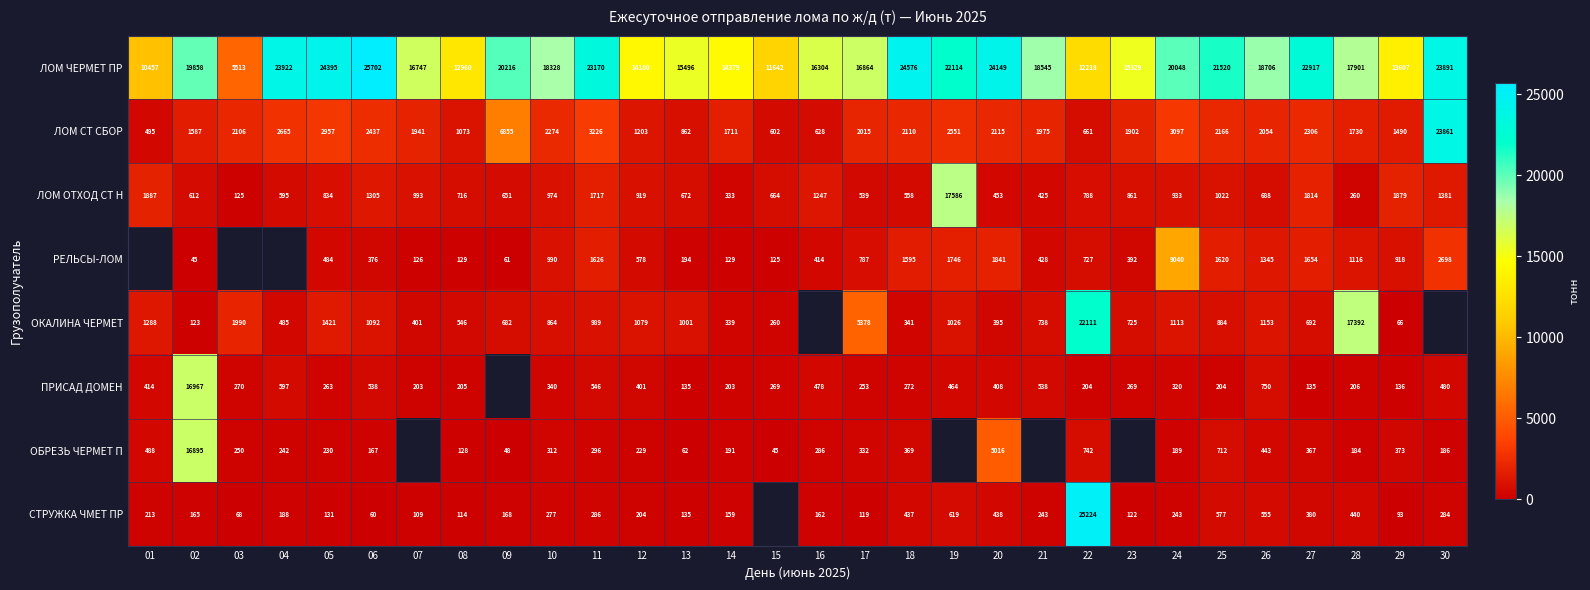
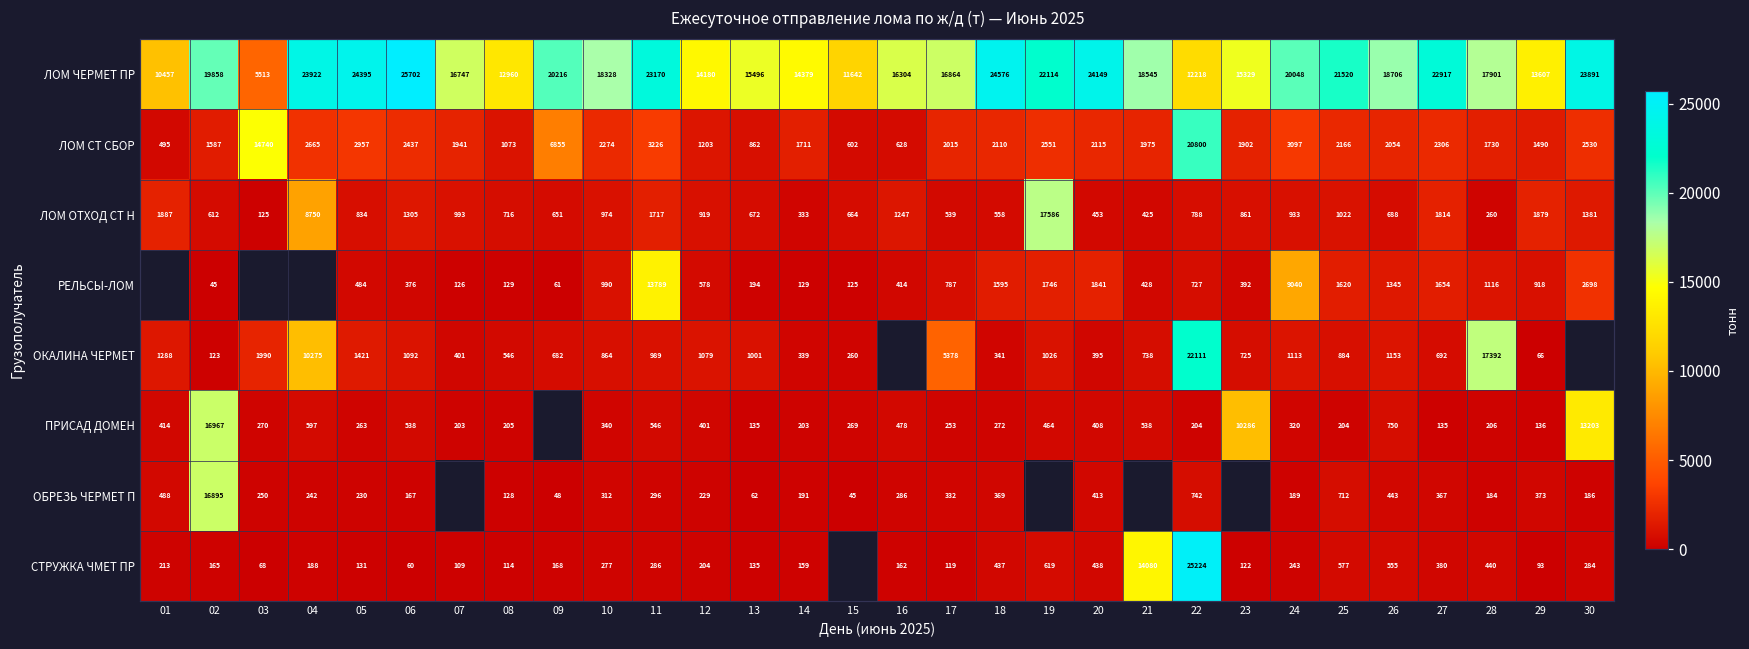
  {
    "ЛОМ СТ СБОР": {
      "01": 495,
      "02": 1587,
-     "03": 2106,
+     "03": 14740,
      "04": 2665,
      "05": 2957,
      "06": 2437,
      "07": 1941,
      "08": 1073,
      "09": 6855,
      "10": 2274,
      "11": 3226,
      "12": 1203,
      "13": 862,
      "14": 1711,
      "15": 602,
      "16": 628,
      "17": 2015,
      "18": 2110,
      "19": 2551,
      "20": 2115,
      "21": 1975,
-     "22": 661,
+     "22": 20800,
      "23": 1902,
      "24": 3097,
      "25": 2166,
      "26": 2054,
      "27": 2306,
      "28": 1730,
      "29": 1490,
-     "30": 23861
+     "30": 2530
    },
    "ЛОМ ОТХОД СТ Н": {
      "01": 1887,
      "02": 612,
      "03": 125,
-     "04": 595,
+     "04": 8750,
      "05": 834,
      "06": 1305,
      "07": 993,
      "08": 716,
      "09": 651,
      "10": 974,
      "11": 1717,
      "12": 919,
      "13": 672,
      "14": 333,
      "15": 664,
      "16": 1247,
      "17": 539,
      "18": 558,
      "19": 17586,
      "20": 453,
      "21": 425,
      "22": 788,
      "23": 861,
      "24": 933,
      "25": 1022,
      "26": 688,
      "27": 1814,
      "28": 260,
      "29": 1879,
      "30": 1381
    },
    "РЕЛЬСЫ-ЛОМ": {
      "02": 45,
      "05": 484,
      "06": 376,
      "07": 126,
      "08": 129,
      "09": 61,
      "10": 990,
-     "11": 1626,
+     "11": 13789,
      "12": 578,
      "13": 194,
      "14": 129,
      "15": 125,
      "16": 414,
      "17": 787,
      "18": 1595,
      "19": 1746,
      "20": 1841,
      "21": 428,
      "22": 727,
      "23": 392,
      "24": 9040,
      "25": 1620,
      "26": 1345,
      "27": 1654,
      "28": 1116,
      "29": 918,
      "30": 2698
    },
    "ОКАЛИНА ЧЕРМЕТ": {
      "01": 1288,
      "02": 123,
      "03": 1990,
-     "04": 485,
+     "04": 10275,
      "05": 1421,
      "06": 1092,
      "07": 401,
      "08": 546,
      "09": 682,
      "10": 864,
      "11": 989,
      "12": 1079,
      "13": 1001,
      "14": 339,
      "15": 260,
      "17": 5378,
      "18": 341,
      "19": 1026,
      "20": 395,
      "21": 738,
      "22": 22111,
      "23": 725,
      "24": 1113,
      "25": 884,
      "26": 1153,
      "27": 692,
      "28": 17392,
      "29": 66
    },
    "ПРИСАД ДОМЕН": {
      "01": 414,
      "02": 16967,
      "03": 270,
      "04": 597,
      "05": 263,
      "06": 538,
      "07": 203,
      "08": 205,
      "10": 340,
      "11": 546,
      "12": 401,
      "13": 135,
      "14": 203,
      "15": 269,
      "16": 478,
      "17": 253,
      "18": 272,
      "19": 464,
      "20": 408,
      "21": 538,
      "22": 204,
-     "23": 269,
+     "23": 10286,
      "24": 320,
      "25": 204,
      "26": 750,
      "27": 135,
      "28": 206,
      "29": 136,
-     "30": 480
+     "30": 13203
    },
    "ОБРЕЗЬ ЧЕРМЕТ П": {
      "01": 488,
      "02": 16895,
      "03": 250,
      "04": 242,
      "05": 230,
      "06": 167,
      "08": 128,
      "09": 48,
      "10": 312,
      "11": 296,
      "12": 229,
      "13": 62,
      "14": 191,
      "15": 45,
      "16": 286,
      "17": 332,
      "18": 369,
-     "20": 5016,
+     "20": 413,
      "22": 742,
      "24": 189,
      "25": 712,
      "26": 443,
      "27": 367,
      "28": 184,
      "29": 373,
      "30": 186
    },
    "СТРУЖКА ЧМЕТ ПР": {
      "01": 213,
      "02": 165,
      "03": 68,
      "04": 188,
      "05": 131,
      "06": 60,
      "07": 109,
      "08": 114,
      "09": 168,
      "10": 277,
      "11": 286,
      "12": 204,
      "13": 135,
      "14": 159,
      "16": 162,
      "17": 119,
      "18": 437,
      "19": 619,
      "20": 438,
-     "21": 243,
+     "21": 14080,
      "22": 25224,
      "23": 122,
      "24": 243,
      "25": 577,
      "26": 555,
      "27": 380,
      "28": 440,
      "29": 93,
      "30": 284
    }
  }
